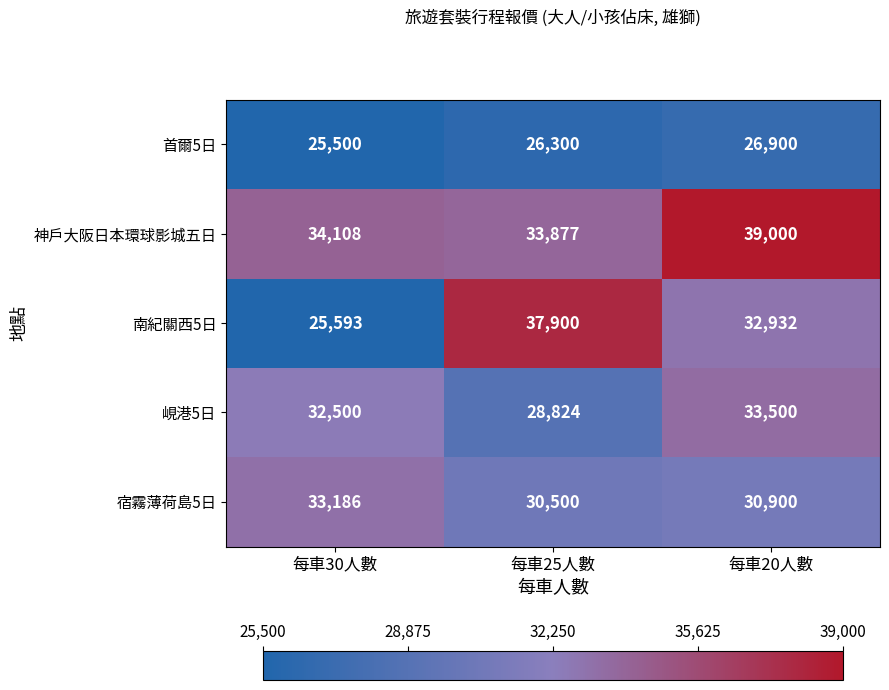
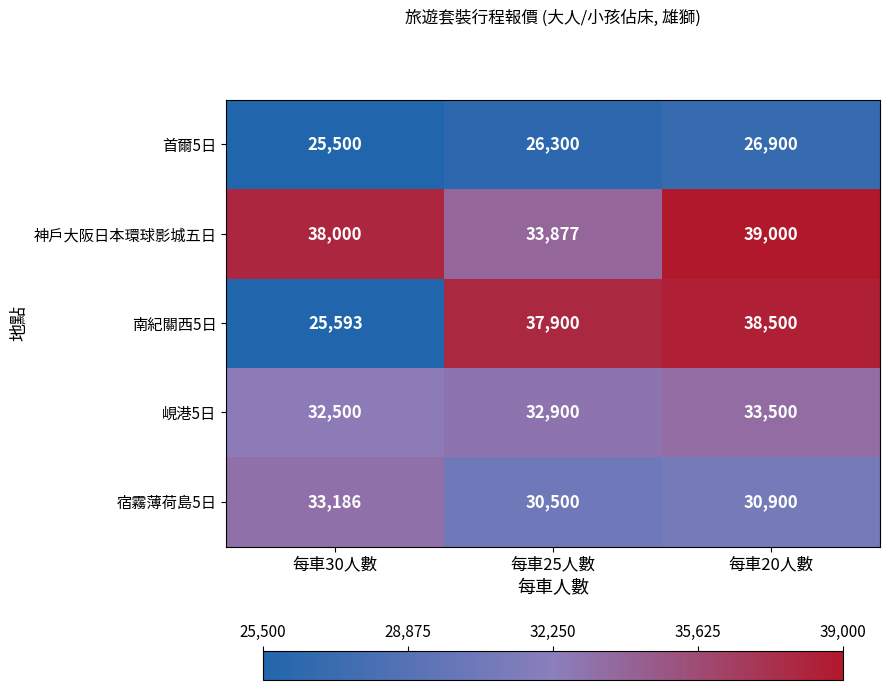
  {
    "首爾5日": {
      "每車30人數": "25,500",
      "每車25人數": "26,300",
      "每車20人數": "26,900"
    },
    "神戶大阪日本環球影城五日": {
-     "每車30人數": "34,108",
+     "每車30人數": "38,000",
      "每車25人數": "33,877",
      "每車20人數": "39,000"
    },
    "南紀關西5日": {
      "每車30人數": "25,593",
      "每車25人數": "37,900",
-     "每車20人數": "32,932"
+     "每車20人數": "38,500"
    },
    "峴港5日": {
      "每車30人數": "32,500",
-     "每車25人數": "28,824",
+     "每車25人數": "32,900",
      "每車20人數": "33,500"
    },
    "宿霧薄荷島5日": {
      "每車30人數": "33,186",
      "每車25人數": "30,500",
      "每車20人數": "30,900"
    }
  }
